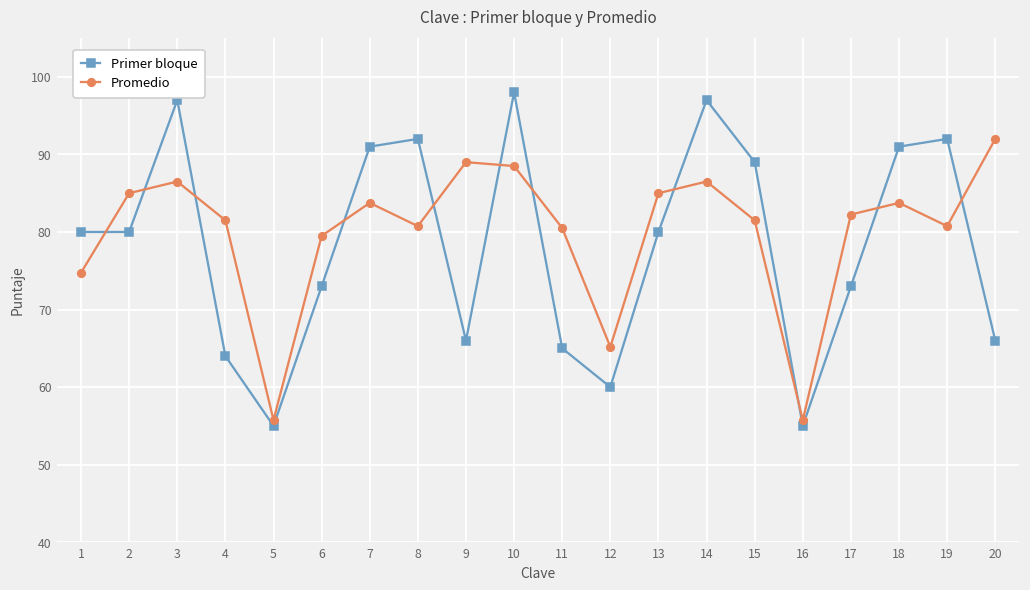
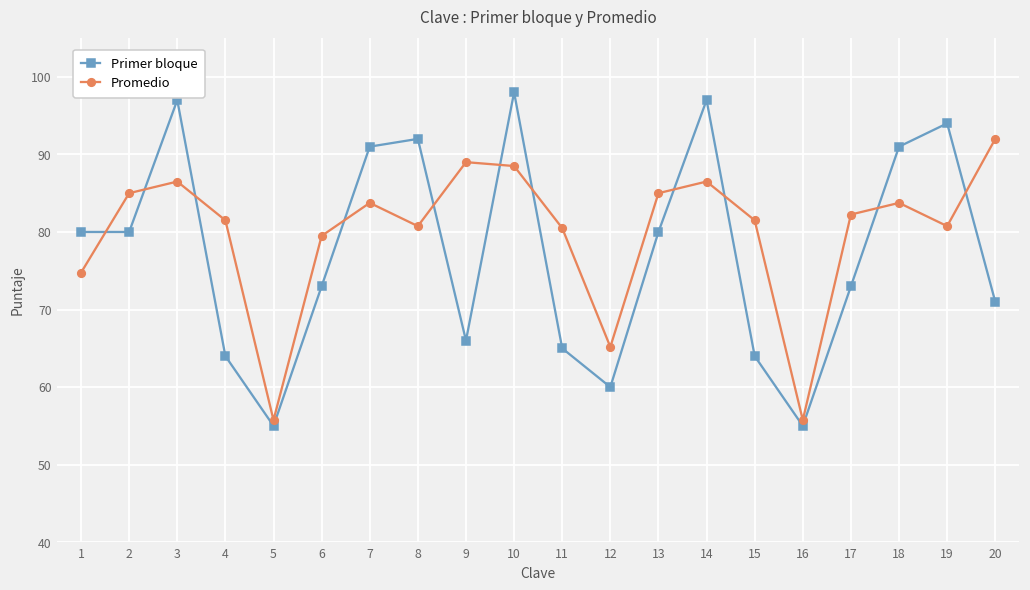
  {
    "Primer bloque": {
      "1": 80,
      "2": 80,
      "4": 64,
      "5": 55,
      "6": 73,
      "7": 91,
      "8": 92,
      "9": 66,
      "10": 98,
      "11": 65,
      "12": 60,
      "13": 80,
      "14": 97,
-     "15": 89,
+     "15": 64,
      "16": 55,
      "17": 73,
      "18": 91,
-     "19": 92,
-     "20": 66
+     "19": 94,
+     "20": 71
    },
    "Promedio": {
      "1": 75,
      "2": 85,
      "3": 87,
      "4": 82,
      "5": 56,
      "6": 79,
      "7": 84,
      "8": 81,
      "9": 89,
      "10": 89,
      "11": 81,
      "12": 65,
      "13": 85,
      "14": 87,
      "15": 82,
      "16": 56,
      "17": 82,
      "18": 84,
      "19": 81,
      "20": 92
    }
  }
